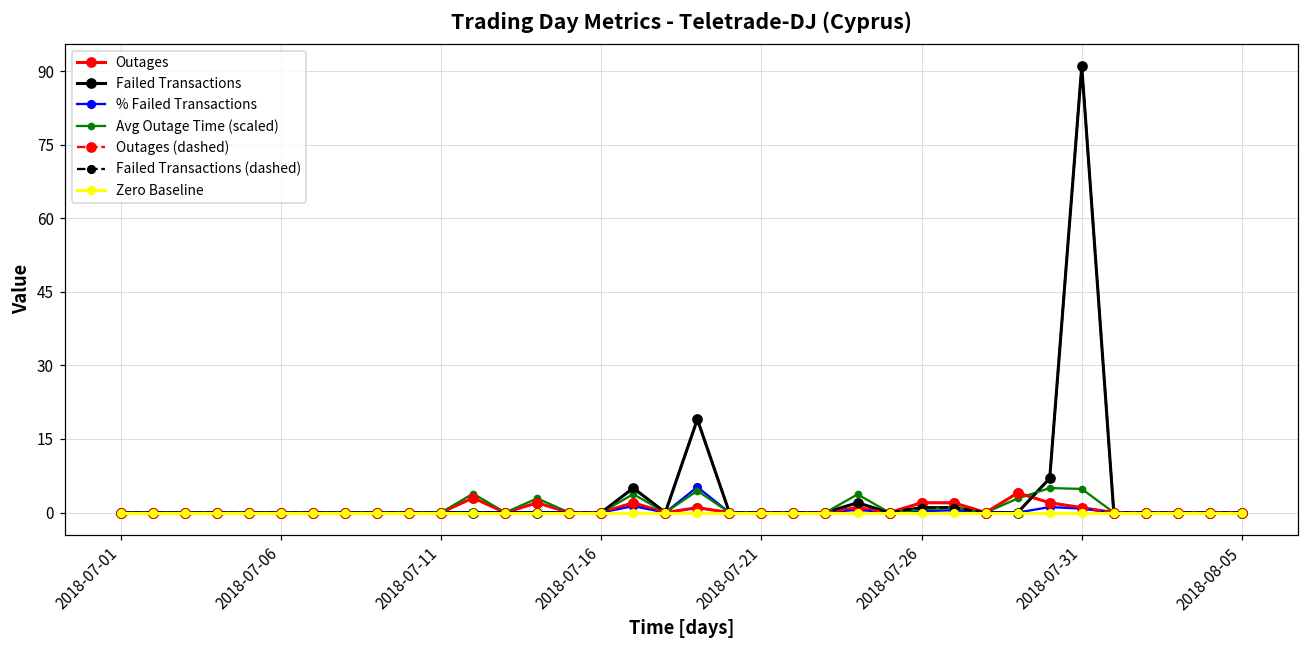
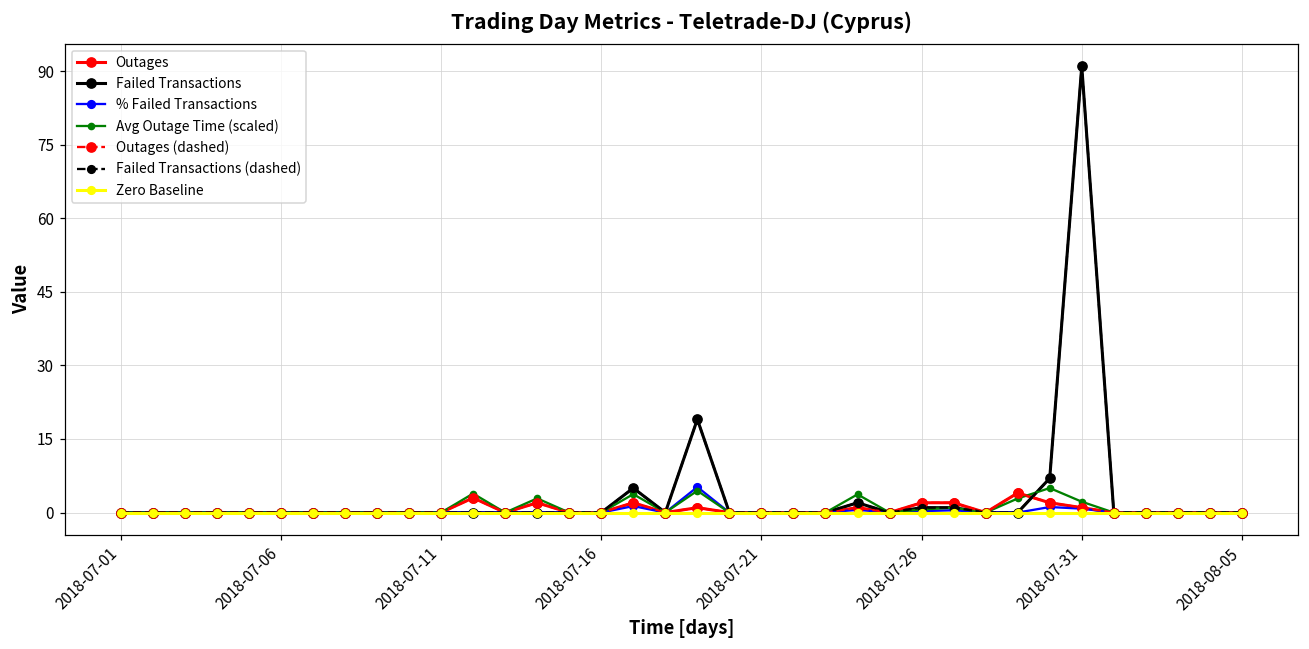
  {
    "Outages (dashed)": {
      "2018-07-26": 2
    },
    "Failed Transactions (dashed)": {
      "2018-07-31": 91
    },
    "Avg Outage Time (scaled)": {
-     "2018-07-31": 5
+     "2018-07-31": 2
    },
    "Zero Baseline": {
      "2018-07-31": 0
    }
  }
